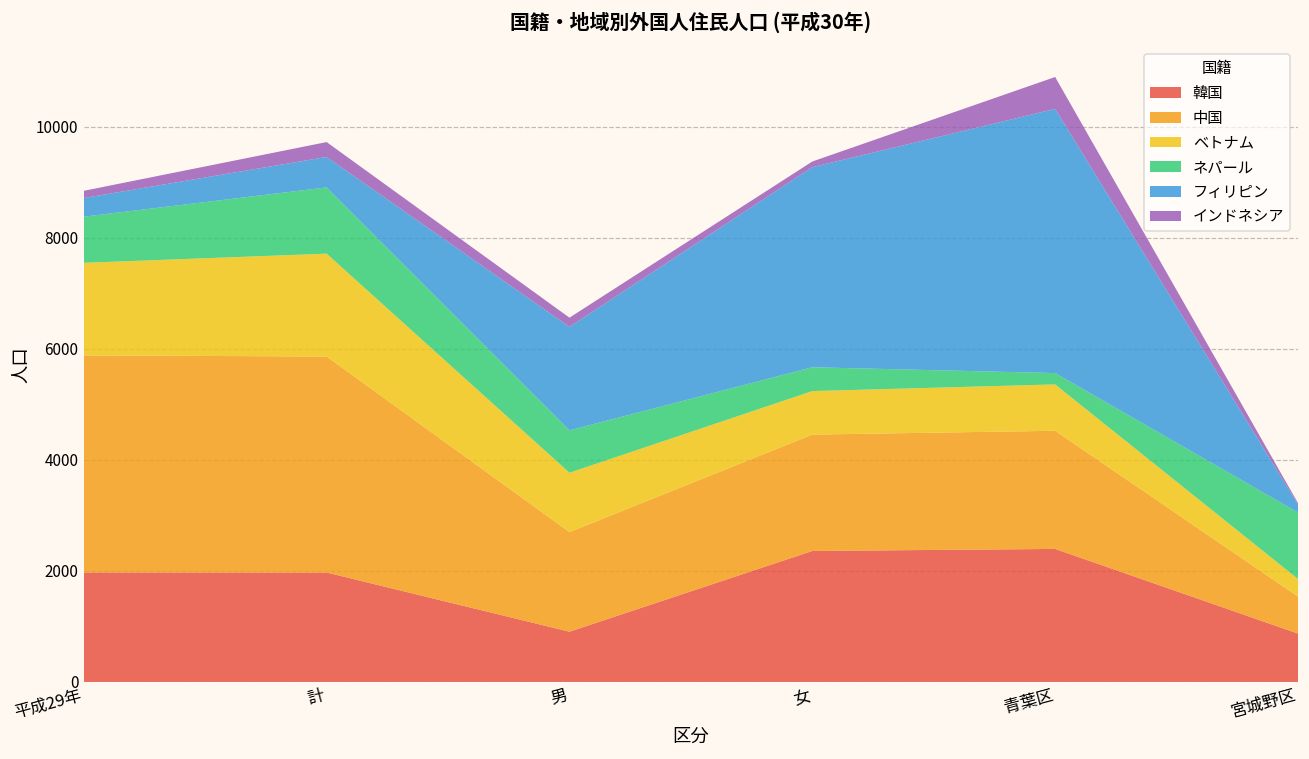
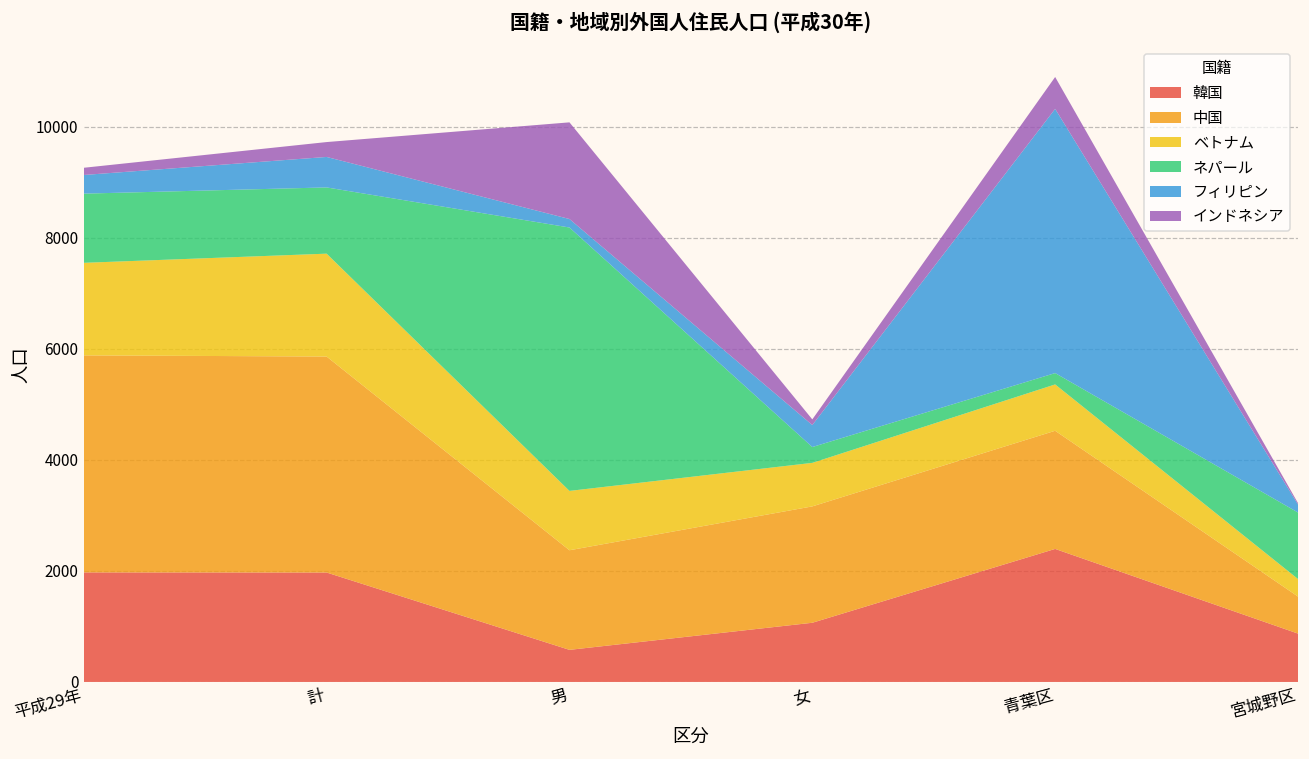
  {
    "韓国": {
      "平成29年": 2000,
      "計": 2000,
-     "男": 900,
-     "女": 2400,
+     "男": 600,
+     "女": 1100,
      "青葉区": 2400,
      "宮城野区": 900
    },
    "ネパール": {
-     "平成29年": 800,
+     "平成29年": 1200,
      "計": 1200,
-     "男": 800,
-     "女": 400,
+     "男": 4700,
+     "女": 300,
      "青葉区": 200,
      "宮城野区": 1200
    },
    "フィリピン": {
      "平成29年": 300,
      "計": 500,
-     "男": 1900,
-     "女": 3600,
+     "男": 200,
+     "女": 400,
      "青葉区": 4800
    },
    "インドネシア": {
      "平成29年": 100,
      "計": 300,
-     "男": 200,
+     "男": 1700,
      "女": 100,
      "青葉区": 600
    }
  }
